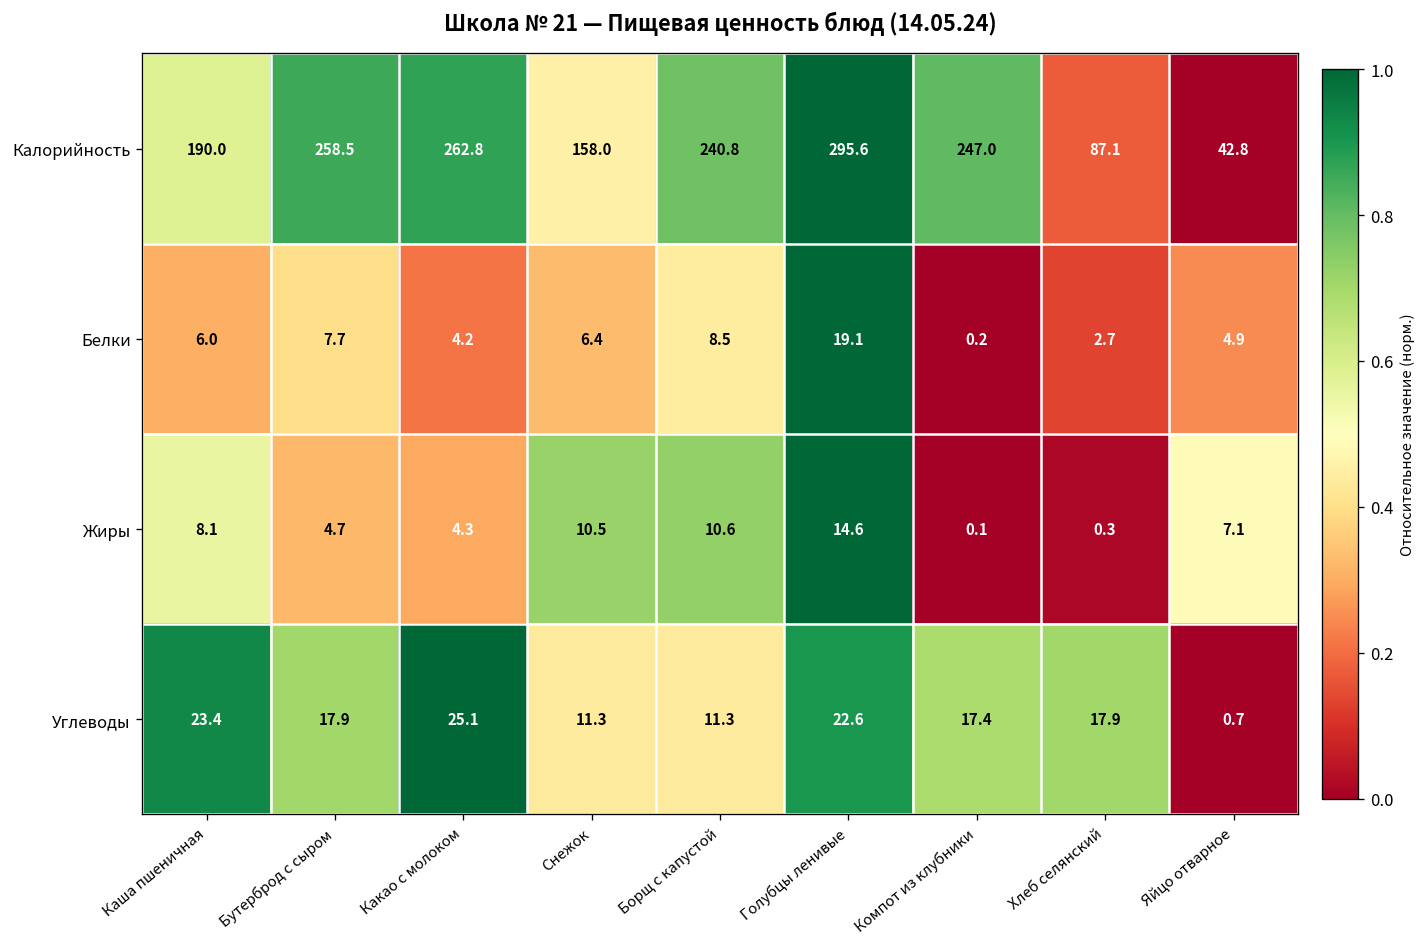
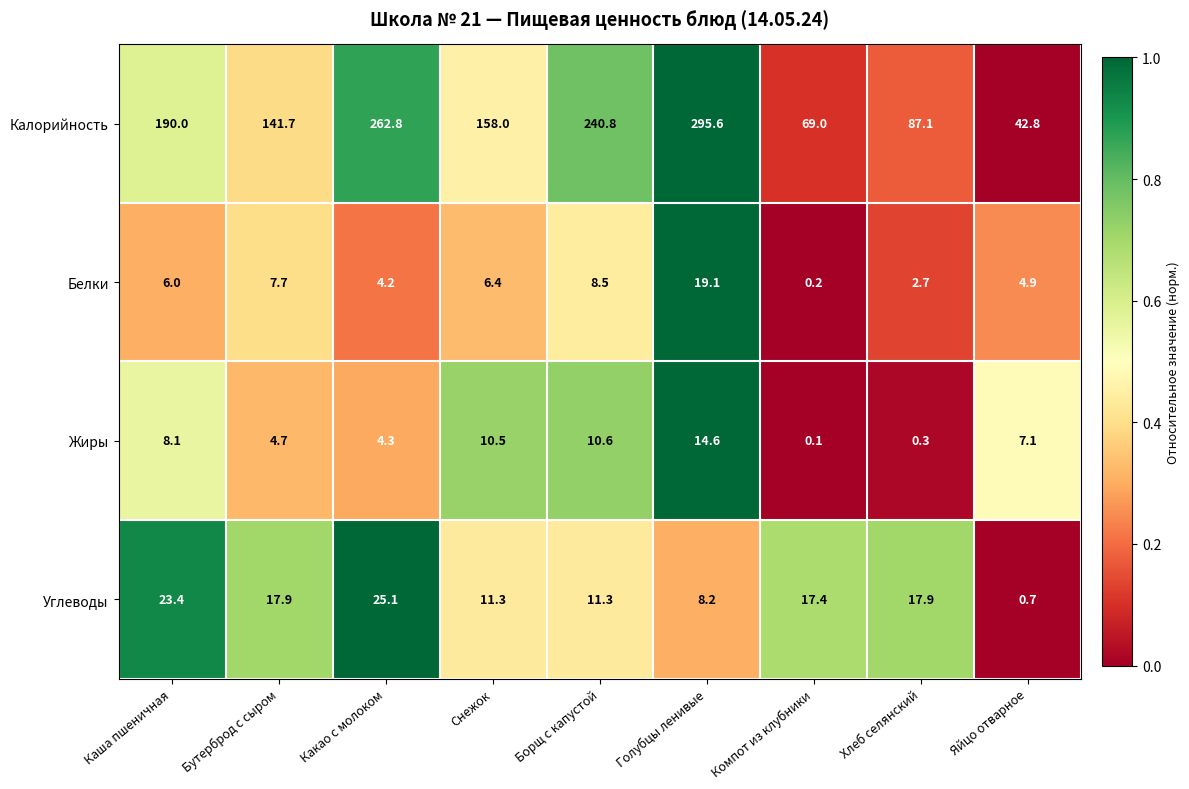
  {
    "Калорийность": {
      "Каша пшеничная": 190.0,
-     "Бутерброд с сыром": 258.5,
+     "Бутерброд с сыром": 141.7,
      "Какао с молоком": 262.8,
      "Снежок": 158.0,
      "Борщ с капустой": 240.8,
      "Голубцы ленивые": 295.6,
-     "Компот из клубники": 247.0,
+     "Компот из клубники": 69.0,
      "Хлеб селянский": 87.1,
      "Яйцо отварное": 42.8
    },
    "Белки": {
      "Каша пшеничная": 6.0,
      "Бутерброд с сыром": 7.7,
      "Какао с молоком": 4.2,
      "Снежок": 6.4,
      "Борщ с капустой": 8.5,
      "Голубцы ленивые": 19.1,
      "Компот из клубники": 0.2,
      "Хлеб селянский": 2.7,
      "Яйцо отварное": 4.9
    },
    "Жиры": {
      "Каша пшеничная": 8.1,
      "Бутерброд с сыром": 4.7,
      "Какао с молоком": 4.3,
      "Снежок": 10.5,
      "Борщ с капустой": 10.6,
      "Голубцы ленивые": 14.6,
      "Компот из клубники": 0.1,
      "Хлеб селянский": 0.3,
      "Яйцо отварное": 7.1
    },
    "Углеводы": {
      "Каша пшеничная": 23.4,
      "Бутерброд с сыром": 17.9,
      "Какао с молоком": 25.1,
      "Снежок": 11.3,
      "Борщ с капустой": 11.3,
-     "Голубцы ленивые": 22.6,
+     "Голубцы ленивые": 8.2,
      "Компот из клубники": 17.4,
      "Хлеб селянский": 17.9,
      "Яйцо отварное": 0.7
    }
  }
